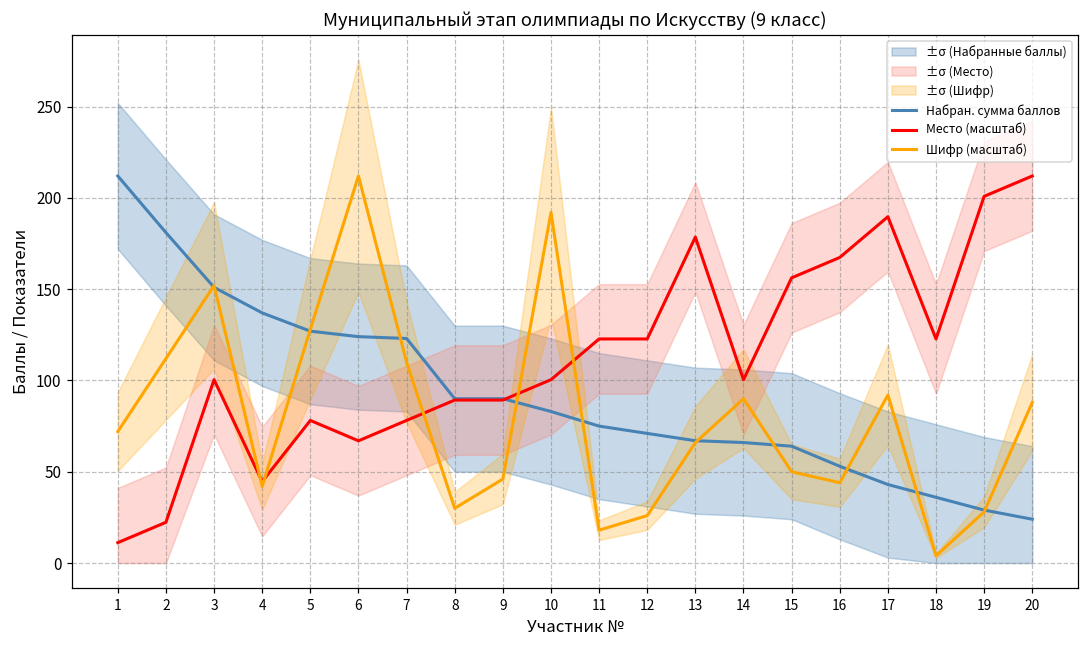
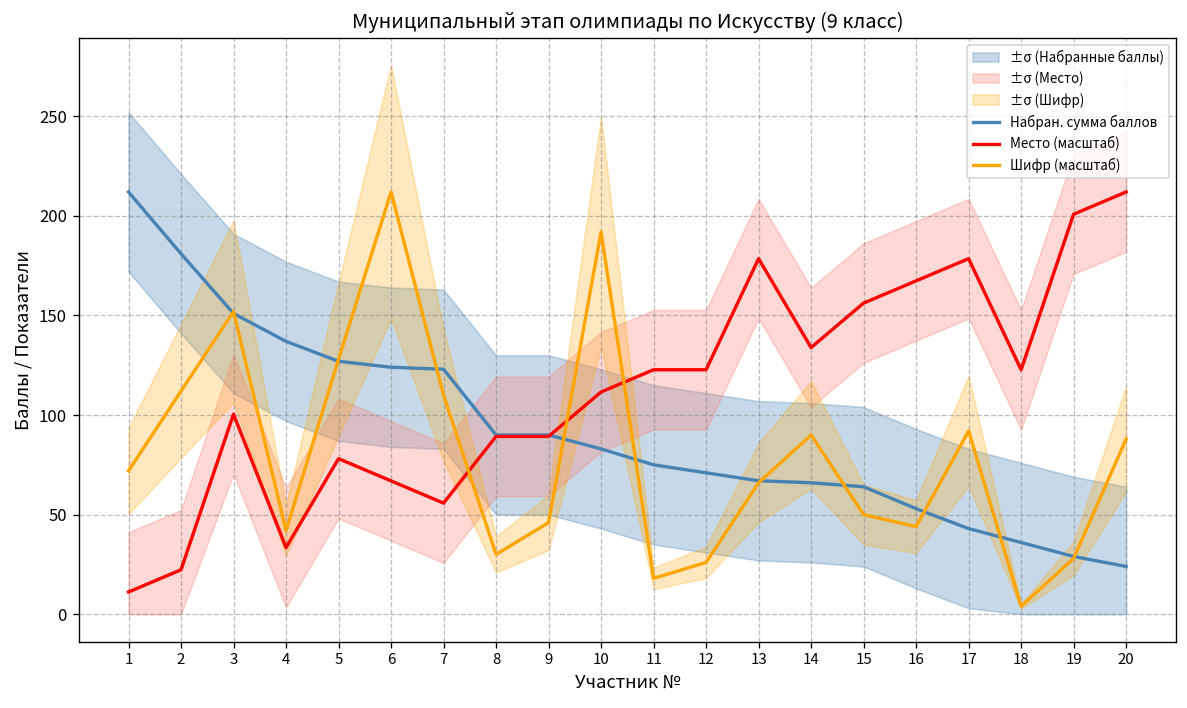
  {
    "Место (масштаб)": {
      "1": 11,
      "2": 22,
      "3": 100,
-     "4": 45,
+     "4": 33,
      "5": 78,
      "6": 67,
-     "7": 78,
-     "10": 100,
+     "7": 56,
+     "10": 112,
      "11": 123,
      "12": 123,
      "13": 179,
-     "14": 100,
+     "14": 134,
      "15": 156,
      "16": 167,
-     "17": 190,
+     "17": 179,
      "18": 123,
      "19": 201,
      "20": 212
    }
  }
